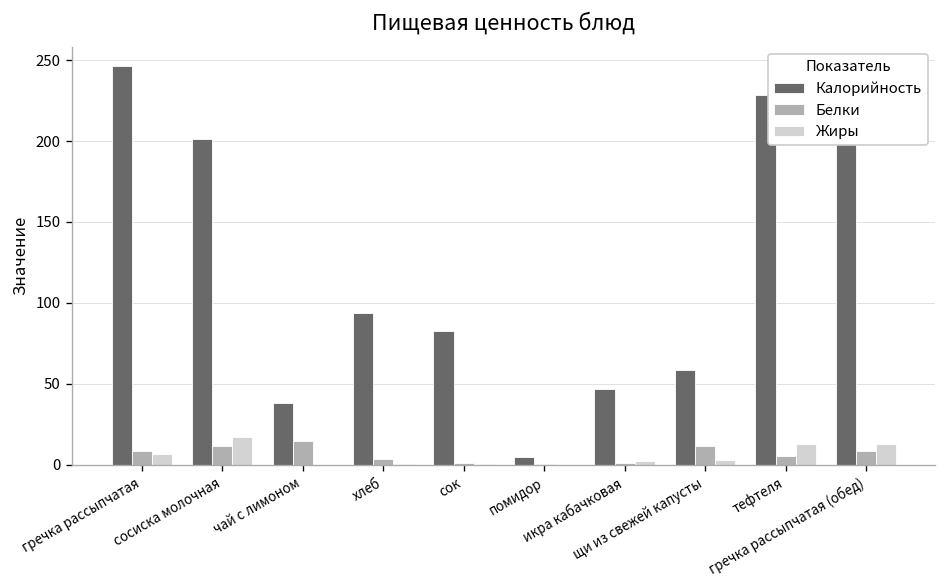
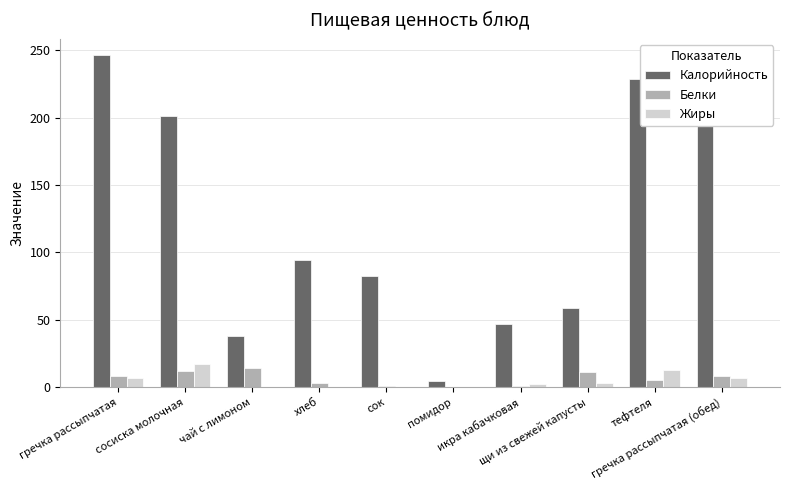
  {
    "Калорийность": {
      "гречка рассыпчатая": 246,
      "сосиска молочная": 201,
      "чай с лимоном": 38,
      "хлеб": 94,
      "сок": 83,
      "помидор": 5,
      "икра кабачковая": 47,
      "щи из свежей капусты": 58,
      "тефтеля": 228
    },
    "Белки": {
      "гречка рассыпчатая": 8,
      "сосиска молочная": 12,
      "чай с лимоном": 15,
      "хлеб": 3,
      "щи из свежей капусты": 11,
      "тефтеля": 5,
      "гречка рассыпчатая (обед)": 8
    },
    "Жиры": {
      "гречка рассыпчатая": 7,
      "сосиска молочная": 17,
      "икра кабачковая": 2,
      "щи из свежей капусты": 3,
      "тефтеля": 13,
-     "гречка рассыпчатая (обед)": 13
+     "гречка рассыпчатая (обед)": 7
    }
  }
